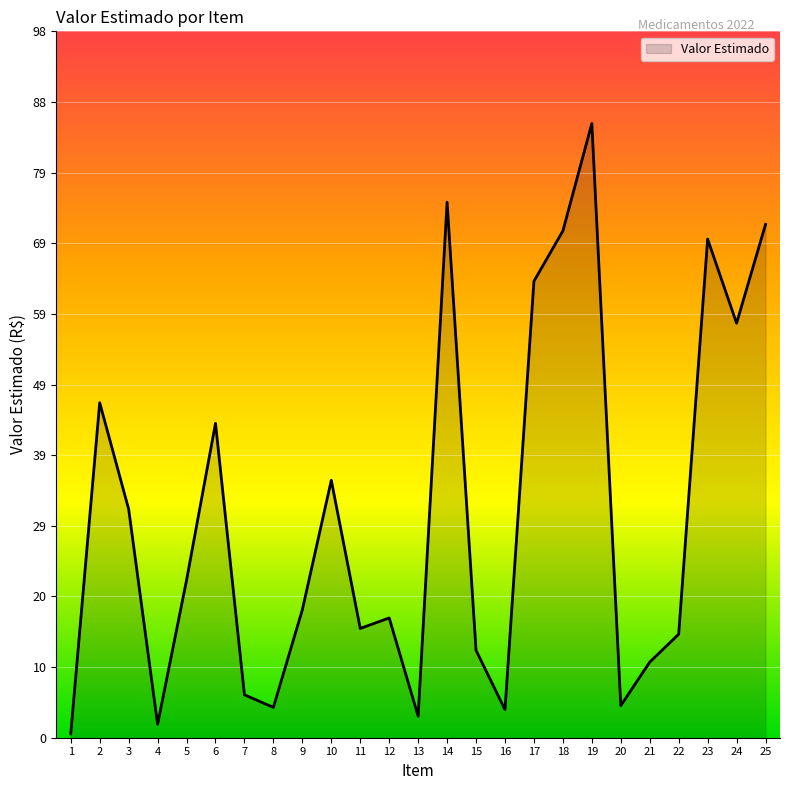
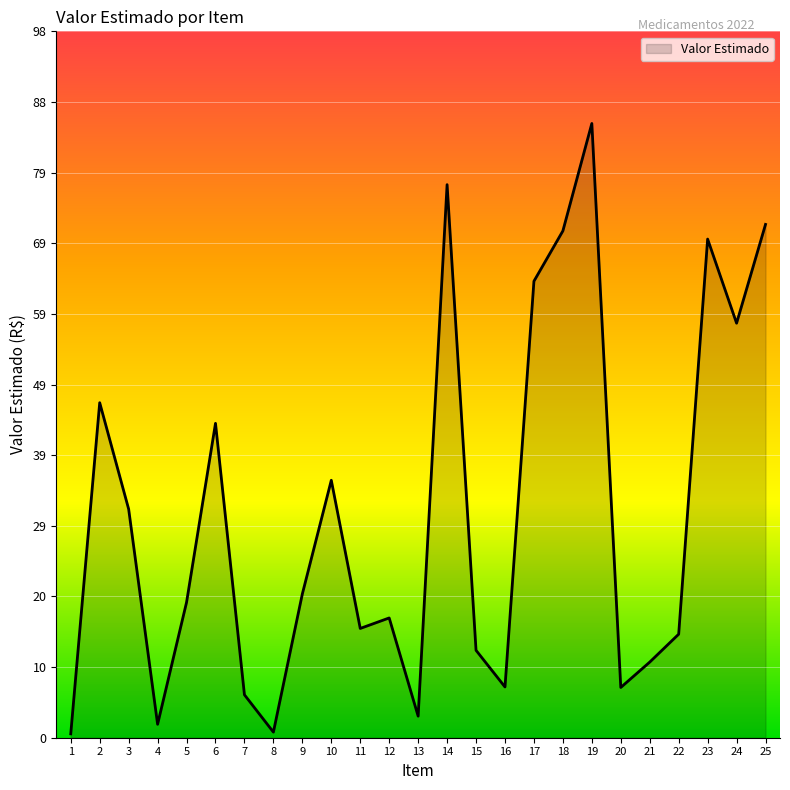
  {
    "1": 1,
    "2": 47,
    "3": 32,
    "4": 2,
-   "5": 22,
+   "5": 19,
    "6": 44,
    "7": 6,
-   "8": 4,
-   "9": 18,
+   "8": 1,
+   "9": 20,
    "10": 36,
    "11": 15,
    "12": 17,
    "13": 3,
-   "14": 74,
+   "14": 77,
    "15": 12,
-   "16": 4,
+   "16": 7,
    "17": 64,
    "18": 71,
    "19": 85,
-   "20": 4,
+   "20": 7,
    "21": 11,
    "22": 14,
    "23": 69,
    "24": 58,
    "25": 71
  }
